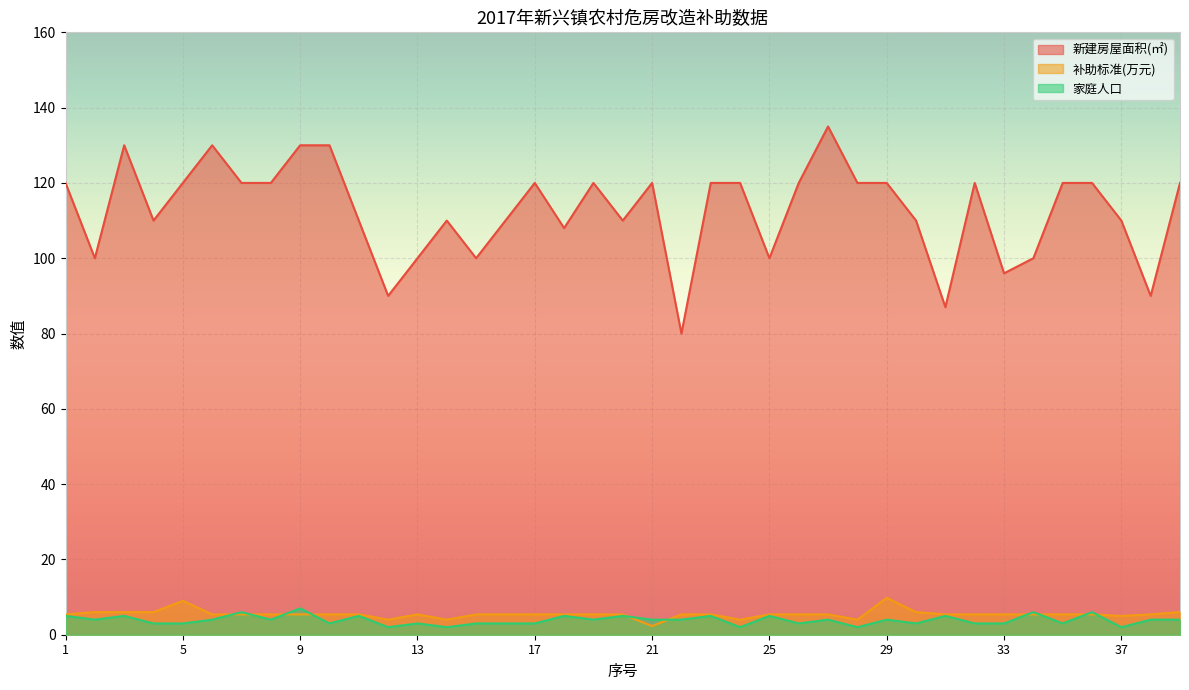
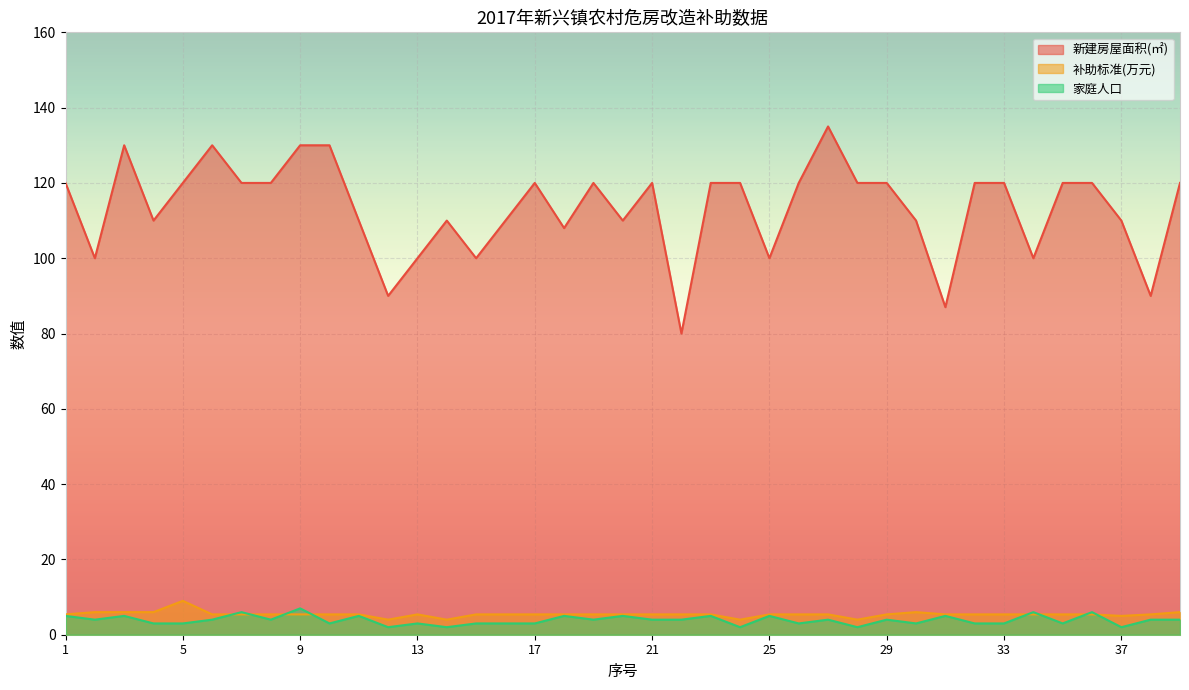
  {
    "新建房屋面积(㎡)": {
      "1": 120,
      "5": 120,
      "9": 130,
      "13": 100,
      "17": 120,
      "21": 120,
      "25": 100,
      "29": 120,
-     "33": 96,
+     "33": 120,
      "37": 110
    },
    "补助标准(万元)": {
      "5": 9,
      "9": 5,
      "13": 5,
      "17": 5,
-     "21": 2,
-     "29": 10,
+     "21": 5,
+     "29": 5,
      "33": 5,
      "37": 5
    },
    "家庭人口": {
      "5": 3,
      "9": 7,
      "13": 3,
      "17": 3,
      "21": 4,
      "29": 4,
      "33": 3,
      "37": 2
    }
  }
